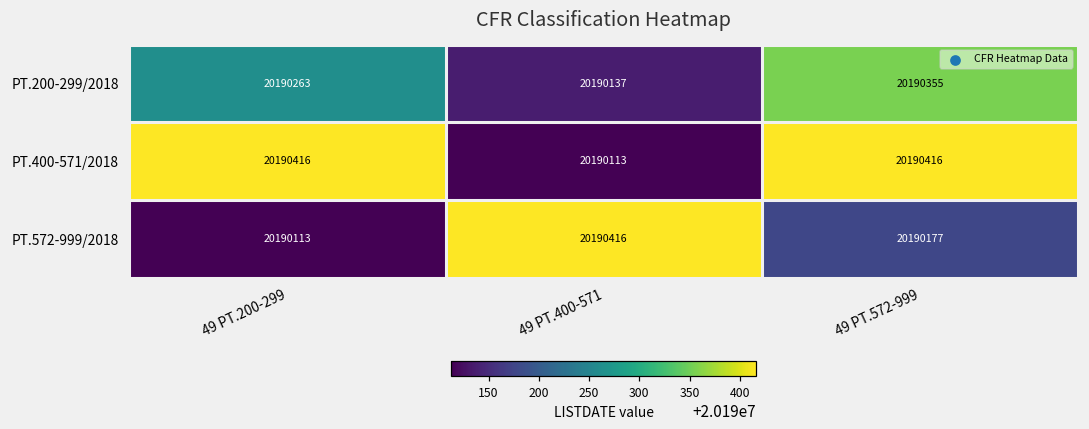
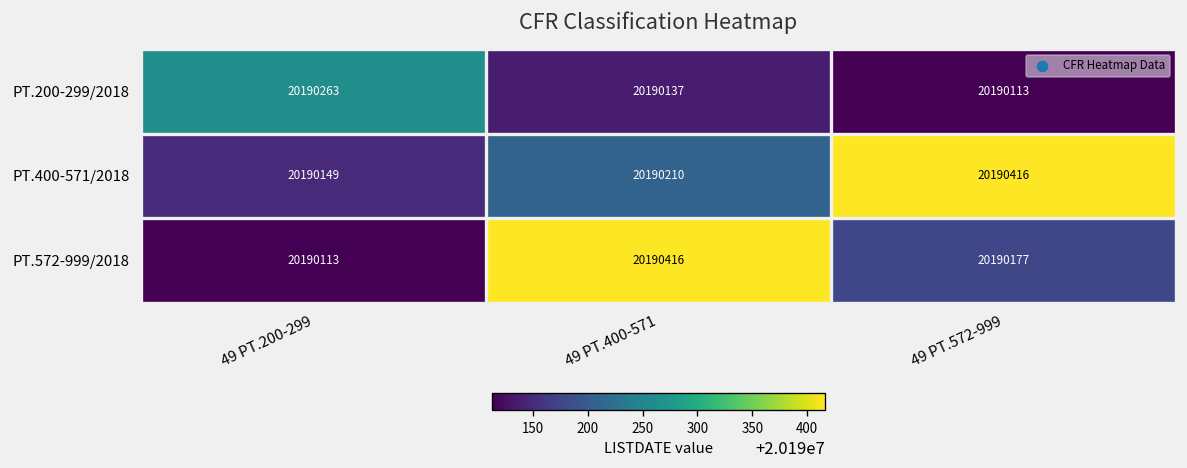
  {
    "PT.200-299/2018": {
      "49 PT.200-299": 20190263,
      "49 PT.400-571": 20190137,
-     "49 PT.572-999": 20190355
+     "49 PT.572-999": 20190113
    },
    "PT.400-571/2018": {
-     "49 PT.200-299": 20190416,
-     "49 PT.400-571": 20190113,
+     "49 PT.200-299": 20190149,
+     "49 PT.400-571": 20190210,
      "49 PT.572-999": 20190416
    },
    "PT.572-999/2018": {
      "49 PT.200-299": 20190113,
      "49 PT.400-571": 20190416,
      "49 PT.572-999": 20190177
    }
  }
